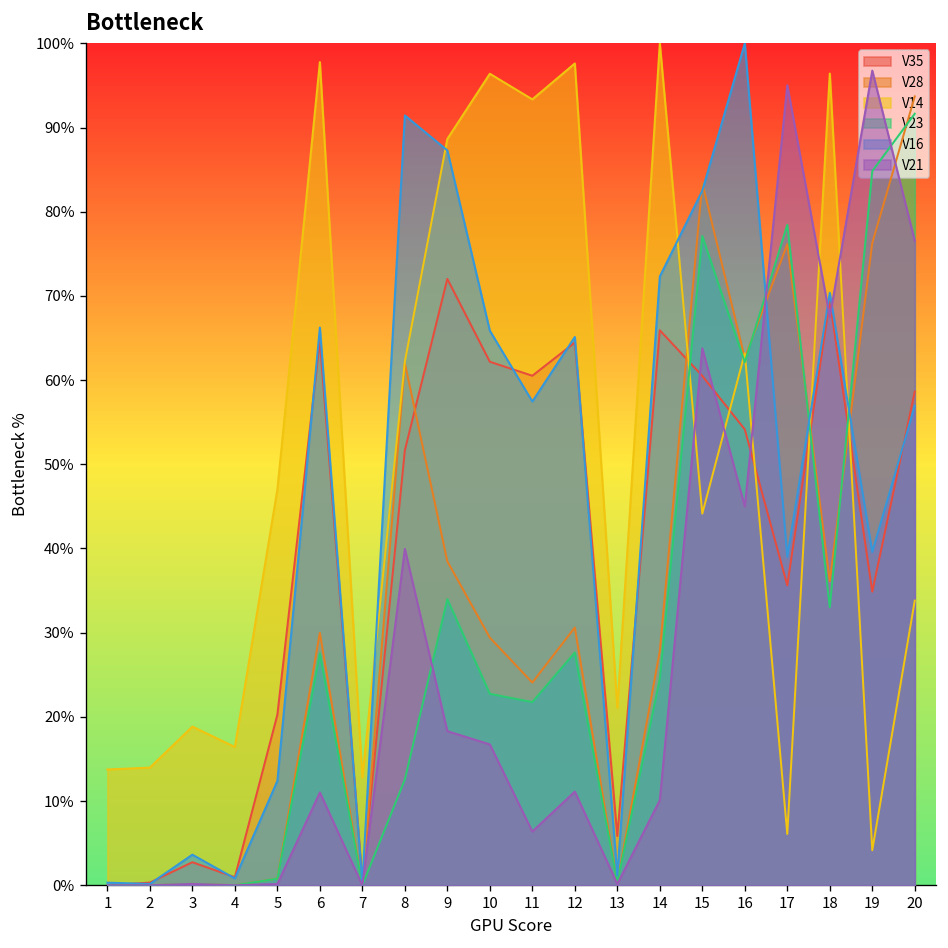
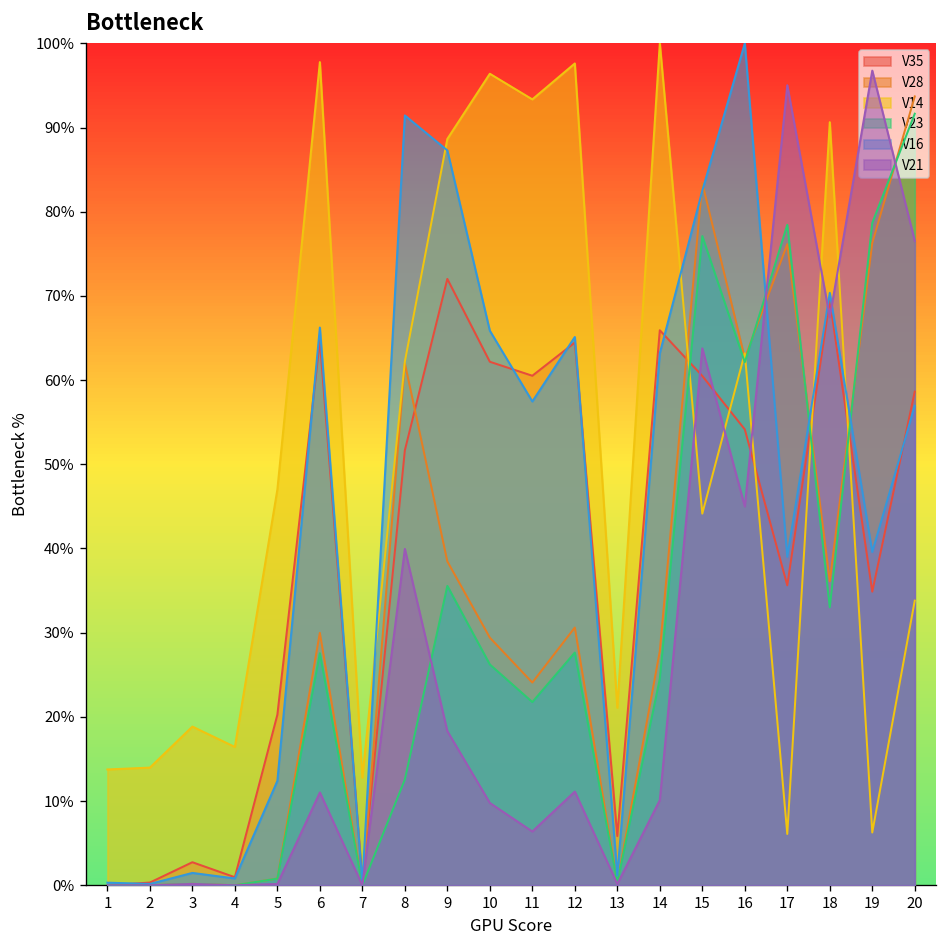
  {
    "V14": {
      "1": "14%",
      "2": "14%",
      "3": "19%",
      "4": "16%",
      "5": "47%",
      "6": "98%",
      "7": "13%",
      "9": "89%",
      "10": "96%",
      "11": "93%",
      "12": "98%",
      "13": "21%",
      "14": "100%",
      "15": "44%",
      "16": "63%",
      "17": "6%",
-     "18": "96%",
-     "19": "4%",
+     "18": "91%",
+     "19": "6%",
      "20": "34%"
    },
    "V23": {
      "6": "28%",
      "8": "13%",
-     "9": "34%",
-     "10": "23%",
+     "9": "36%",
+     "10": "26%",
      "11": "22%",
      "12": "28%",
      "14": "25%",
      "15": "77%",
      "16": "62%",
      "17": "78%",
      "18": "33%",
-     "19": "85%"
+     "19": "79%"
    },
    "V16": {
-     "3": "4%",
+     "3": "1%",
      "5": "12%",
      "6": "66%",
      "8": "91%",
      "9": "87%",
      "10": "66%",
      "11": "57%",
      "12": "65%",
      "13": "1%",
-     "14": "72%",
+     "14": "63%",
      "15": "82%",
      "16": "100%",
      "17": "39%",
      "18": "70%",
      "19": "40%",
      "20": "57%"
    },
    "V21": {
      "5": "0%",
      "6": "11%",
      "8": "40%",
      "9": "18%",
-     "10": "17%",
+     "10": "10%",
      "11": "6%",
      "12": "11%",
      "14": "10%",
      "15": "64%",
      "16": "45%",
      "17": "95%",
      "18": "67%",
      "20": "77%"
    }
  }
